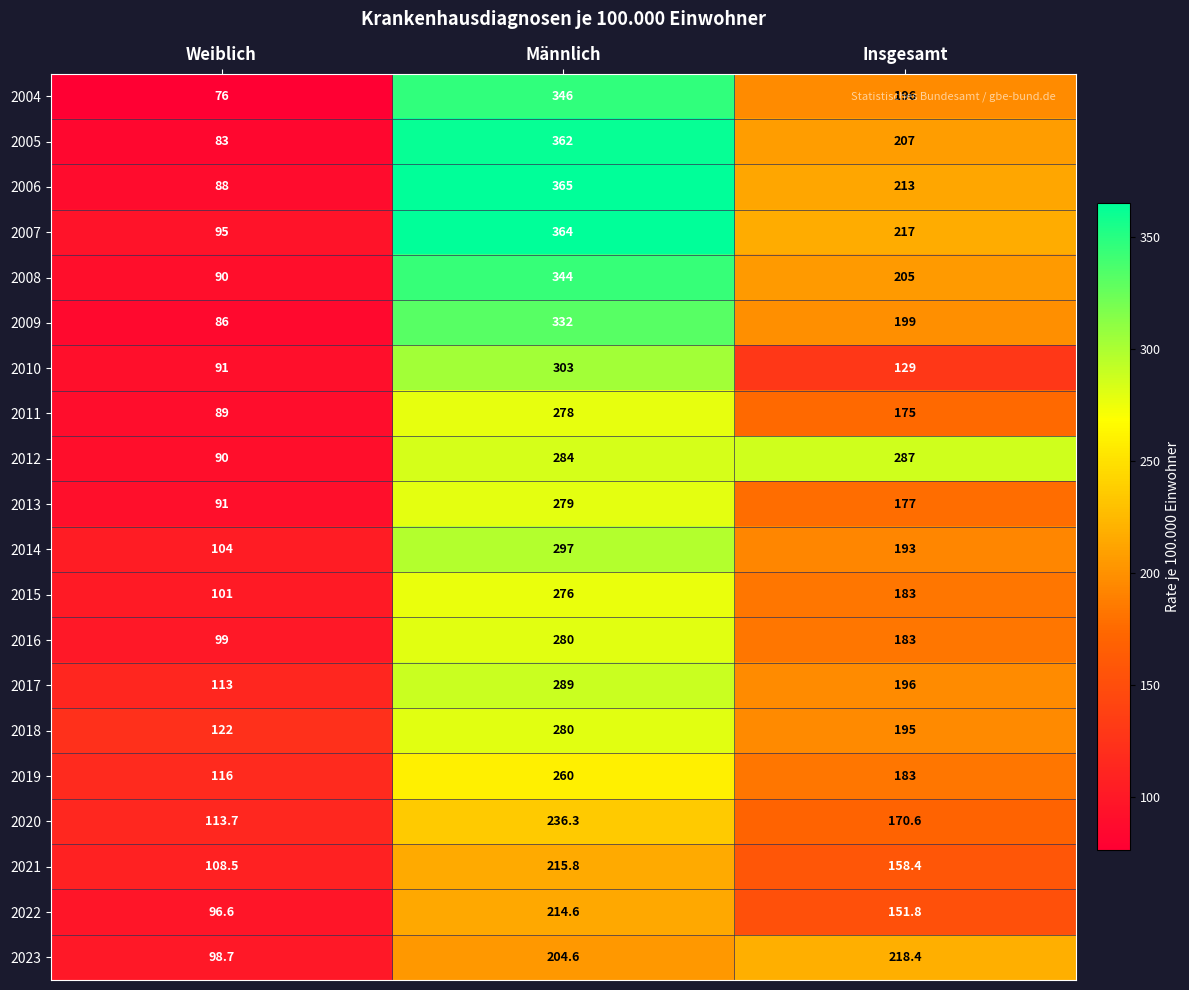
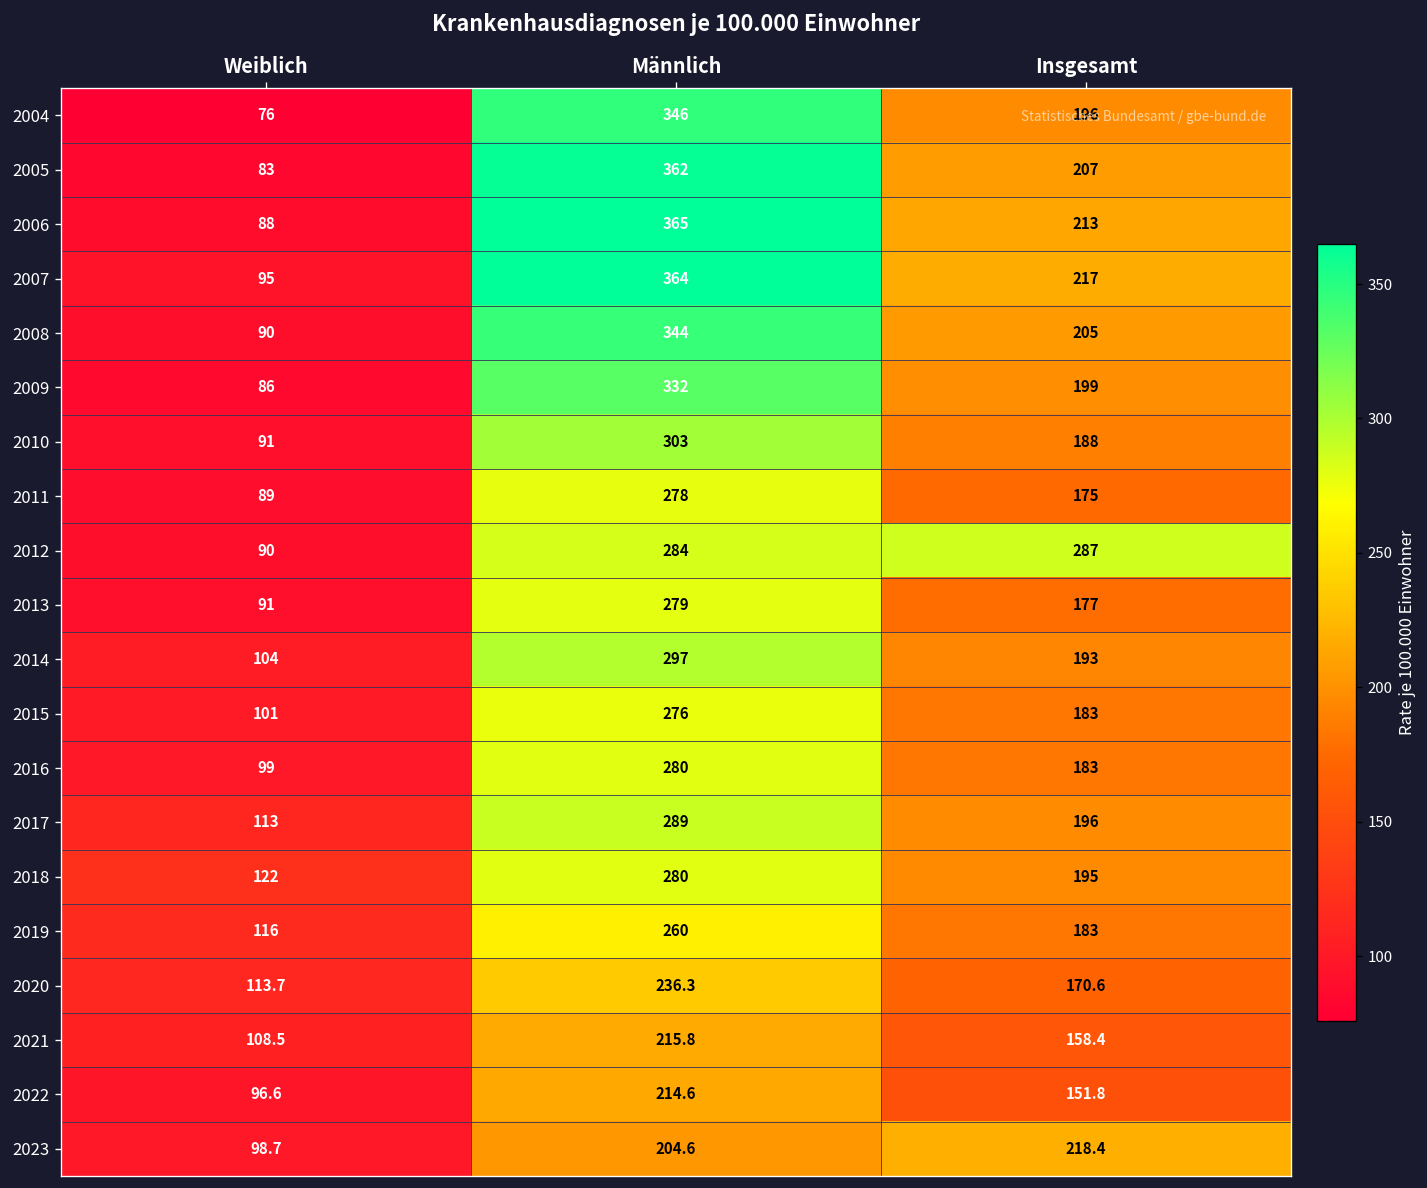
  {
    "2004": {
      "Weiblich": 76,
      "Männlich": 346
    },
    "2005": {
      "Weiblich": 83,
      "Männlich": 362,
      "Insgesamt": 207
    },
    "2006": {
      "Weiblich": 88,
      "Männlich": 365,
      "Insgesamt": 213
    },
    "2007": {
      "Weiblich": 95,
      "Männlich": 364,
      "Insgesamt": 217
    },
    "2008": {
      "Weiblich": 90,
      "Männlich": 344,
      "Insgesamt": 205
    },
    "2009": {
      "Weiblich": 86,
      "Männlich": 332,
      "Insgesamt": 199
    },
    "2010": {
      "Weiblich": 91,
      "Männlich": 303,
-     "Insgesamt": 129
+     "Insgesamt": 188
    },
    "2011": {
      "Weiblich": 89,
      "Männlich": 278,
      "Insgesamt": 175
    },
    "2012": {
      "Weiblich": 90,
      "Männlich": 284,
      "Insgesamt": 287
    },
    "2013": {
      "Weiblich": 91,
      "Männlich": 279,
      "Insgesamt": 177
    },
    "2014": {
      "Weiblich": 104,
      "Männlich": 297,
      "Insgesamt": 193
    },
    "2015": {
      "Weiblich": 101,
      "Männlich": 276,
      "Insgesamt": 183
    },
    "2016": {
      "Weiblich": 99,
      "Männlich": 280,
      "Insgesamt": 183
    },
    "2017": {
      "Weiblich": 113,
      "Männlich": 289,
      "Insgesamt": 196
    },
    "2018": {
      "Weiblich": 122,
      "Männlich": 280,
      "Insgesamt": 195
    },
    "2019": {
      "Weiblich": 116,
      "Männlich": 260,
      "Insgesamt": 183
    },
    "2020": {
      "Weiblich": 113.7,
      "Männlich": 236.3,
      "Insgesamt": 170.6
    },
    "2021": {
      "Weiblich": 108.5,
      "Männlich": 215.8,
      "Insgesamt": 158.4
    },
    "2022": {
      "Weiblich": 96.6,
      "Männlich": 214.6,
      "Insgesamt": 151.8
    },
    "2023": {
      "Weiblich": 98.7,
      "Männlich": 204.6,
      "Insgesamt": 218.4
    }
  }
